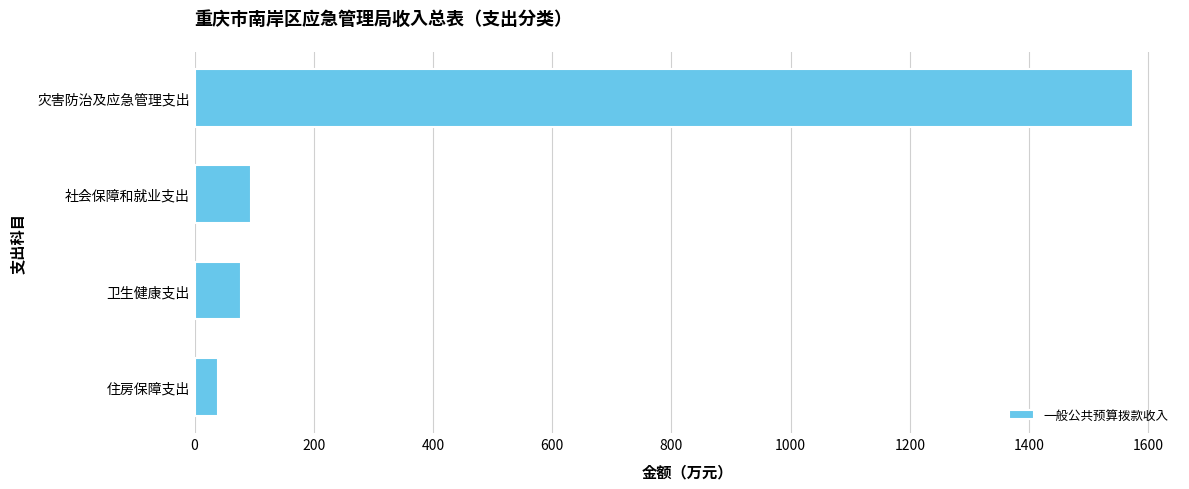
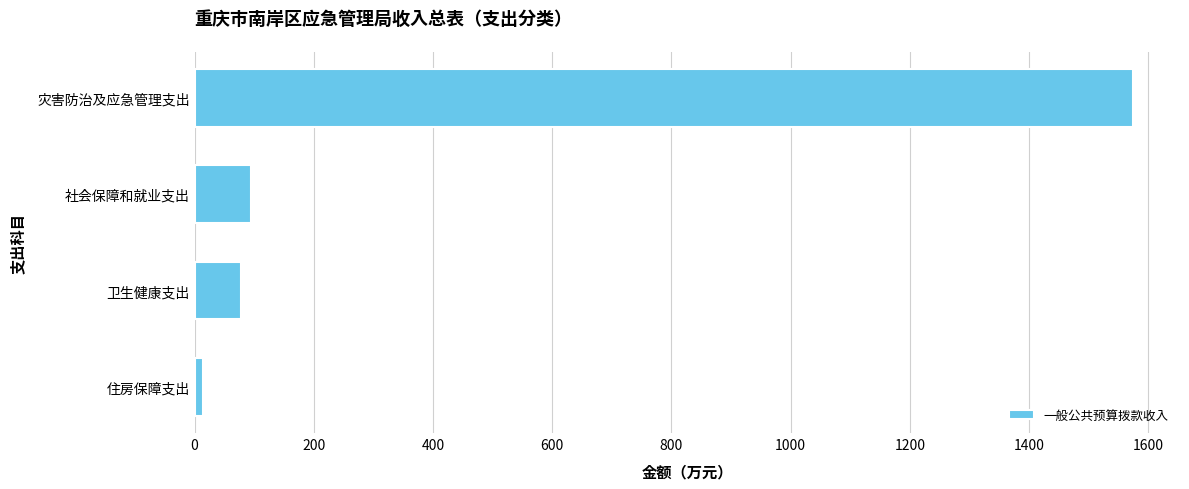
  {
    "灾害防治及应急管理支出": 1570,
    "社会保障和就业支出": 90,
    "卫生健康支出": 80,
-   "住房保障支出": 40
+   "住房保障支出": 10
  }
